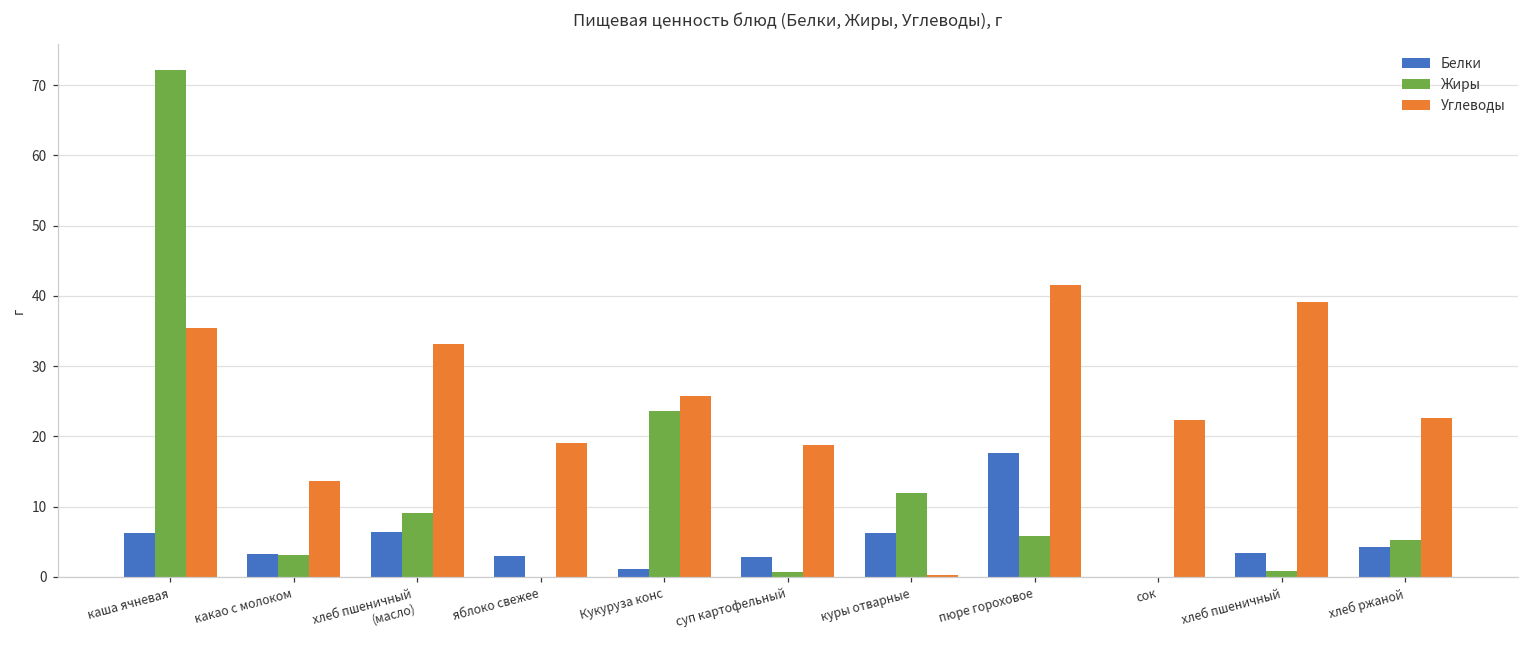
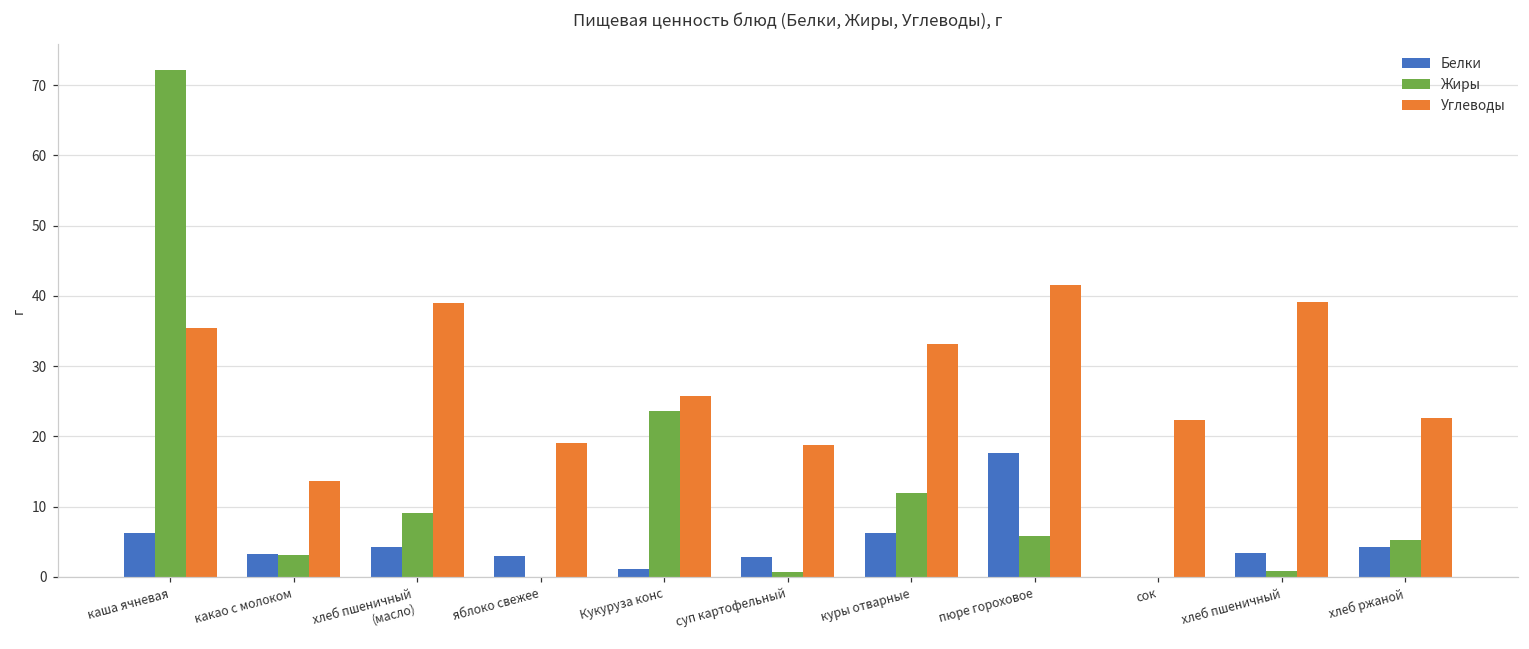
  {
    "Белки": {
      "каша ячневая": 6,
      "какао с молоком": 3,
-     "хлеб пшеничный (масло)": 6,
+     "хлеб пшеничный (масло)": 4,
      "яблоко свежее": 3,
      "Кукуруза конс": 1,
      "суп картофельный": 3,
      "куры отварные": 6,
      "пюре гороховое": 18,
      "сок": 0,
      "хлеб пшеничный": 3,
      "хлеб ржаной": 4
    },
    "Жиры": {
      "каша ячневая": 72,
      "какао с молоком": 3,
      "хлеб пшеничный (масло)": 9,
      "яблоко свежее": 0,
      "Кукуруза конс": 24,
      "суп картофельный": 1,
      "куры отварные": 12,
      "пюре гороховое": 6,
      "сок": 0,
      "хлеб пшеничный": 1,
      "хлеб ржаной": 5
    },
    "Углеводы": {
      "каша ячневая": 36,
      "какао с молоком": 14,
-     "хлеб пшеничный (масло)": 33,
+     "хлеб пшеничный (масло)": 39,
      "яблоко свежее": 19,
      "Кукуруза конс": 26,
      "суп картофельный": 19,
-     "куры отварные": 0,
+     "куры отварные": 33,
      "пюре гороховое": 42,
      "сок": 22,
      "хлеб пшеничный": 39,
      "хлеб ржаной": 23
    }
  }
